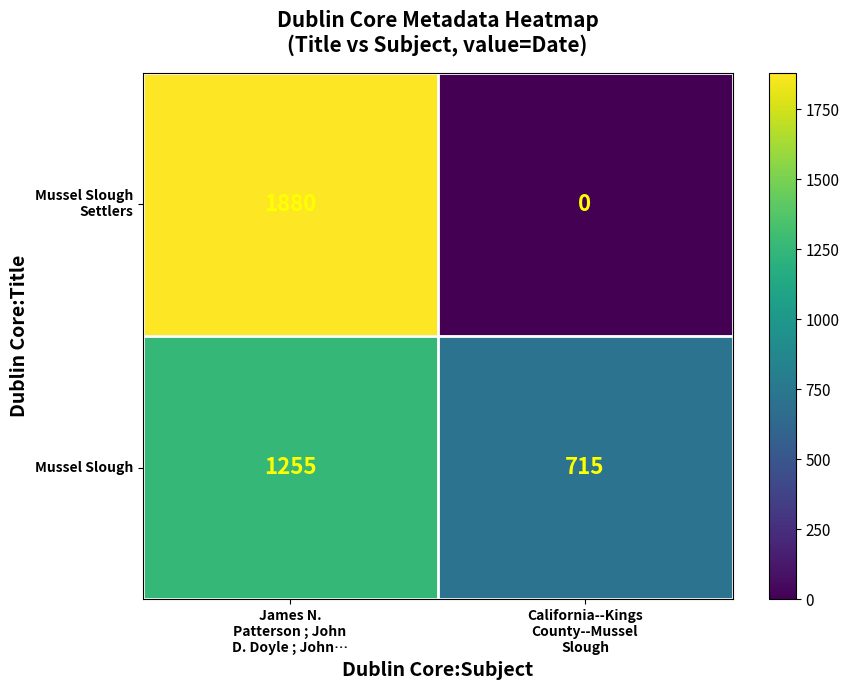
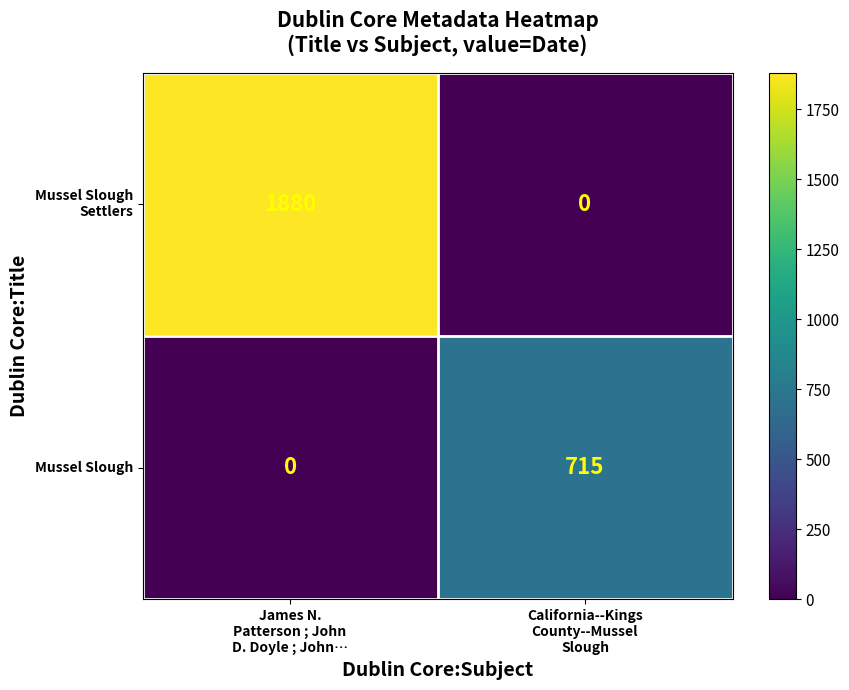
  {
    "Mussel Slough Settlers": {
      "California--Kings County--Mussel Slough": 0
    },
    "Mussel Slough": {
-     "James N. Patterson ; John D. Doyle ; John…": 1255,
+     "James N. Patterson ; John D. Doyle ; John…": 0,
      "California--Kings County--Mussel Slough": 715
    }
  }
